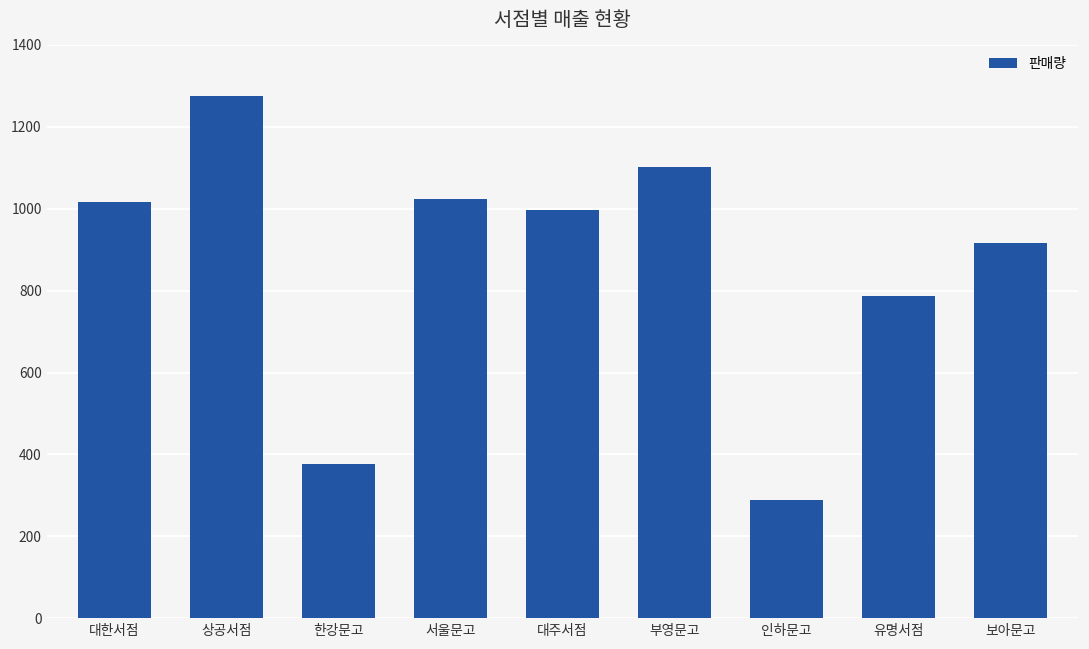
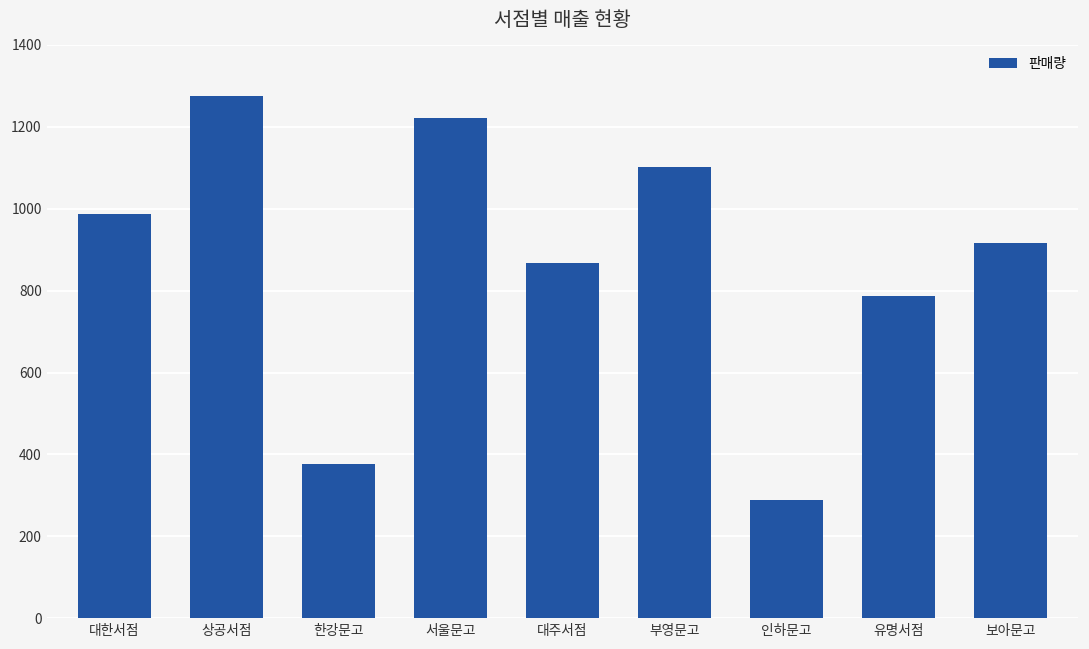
  {
-   "대한서점": 1020,
+   "대한서점": 990,
    "상공서점": 1280,
    "한강문고": 380,
-   "서울문고": 1020,
-   "대주서점": 1000,
+   "서울문고": 1220,
+   "대주서점": 870,
    "부영문고": 1100,
    "인하문고": 290,
    "유명서점": 790,
    "보아문고": 920
  }
